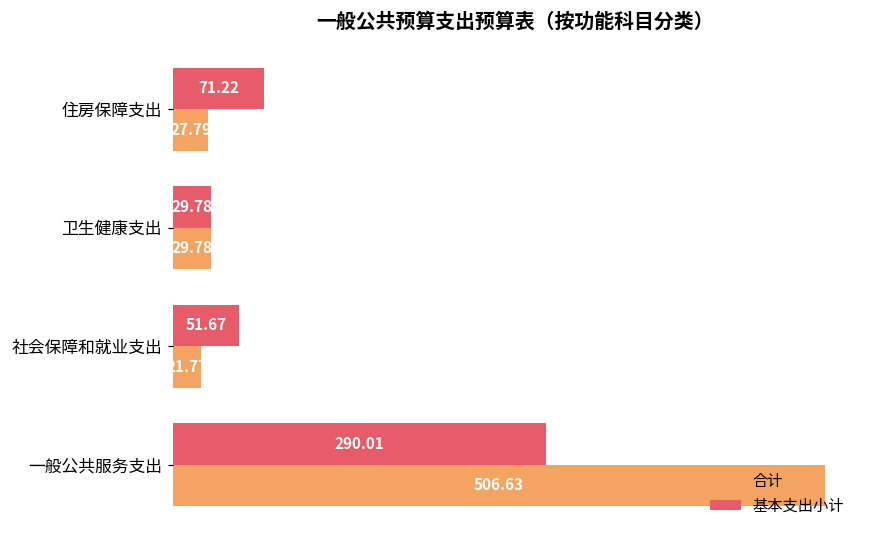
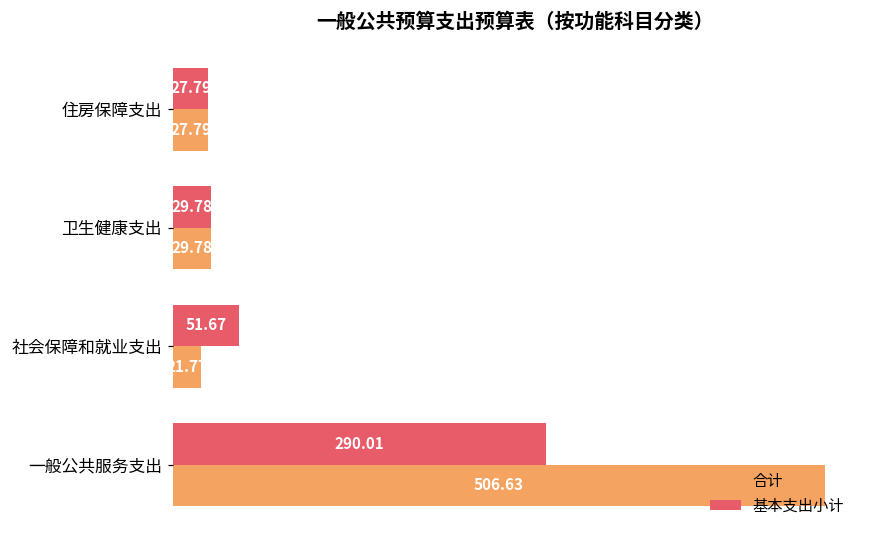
  {
    "合计": {
      "住房保障支出": 27.79,
      "卫生健康支出": 29.78,
      "社会保障和就业支出": 21.77,
      "一般公共服务支出": 506.63
    },
    "基本支出小计": {
-     "住房保障支出": 71.22,
+     "住房保障支出": 27.79,
      "卫生健康支出": 29.78,
      "社会保障和就业支出": 51.67,
      "一般公共服务支出": 290.01
    }
  }
